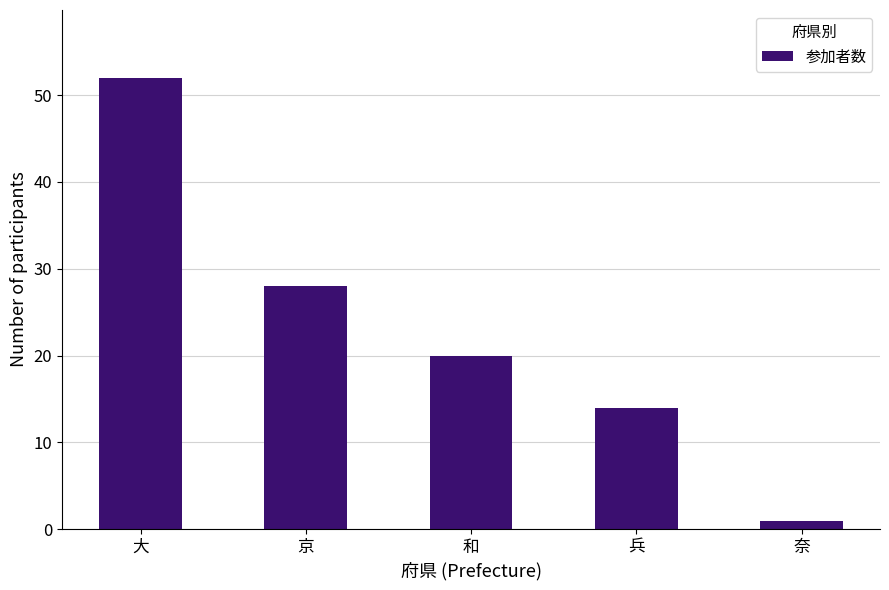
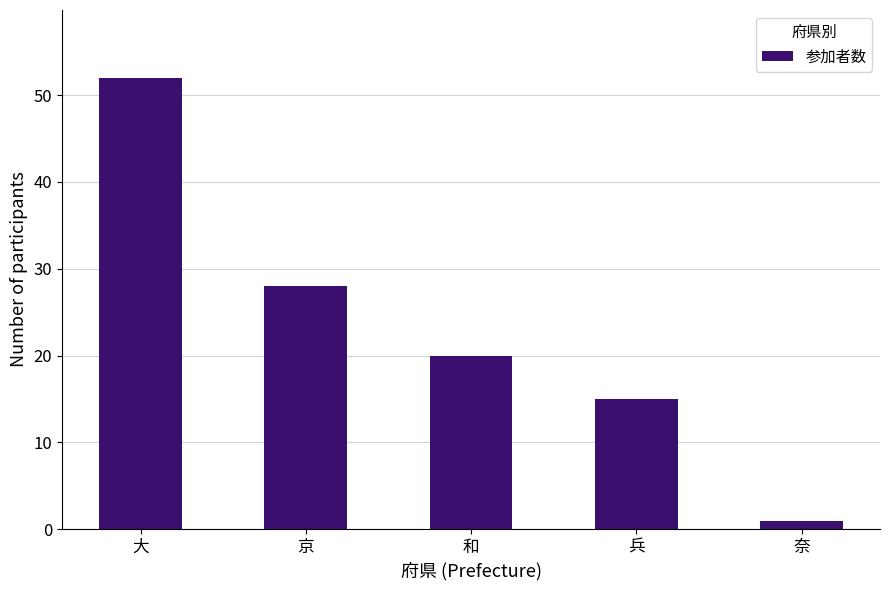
  {
    "大": 52,
    "京": 28,
    "和": 20,
-   "兵": 14,
+   "兵": 15,
    "奈": 1
  }
